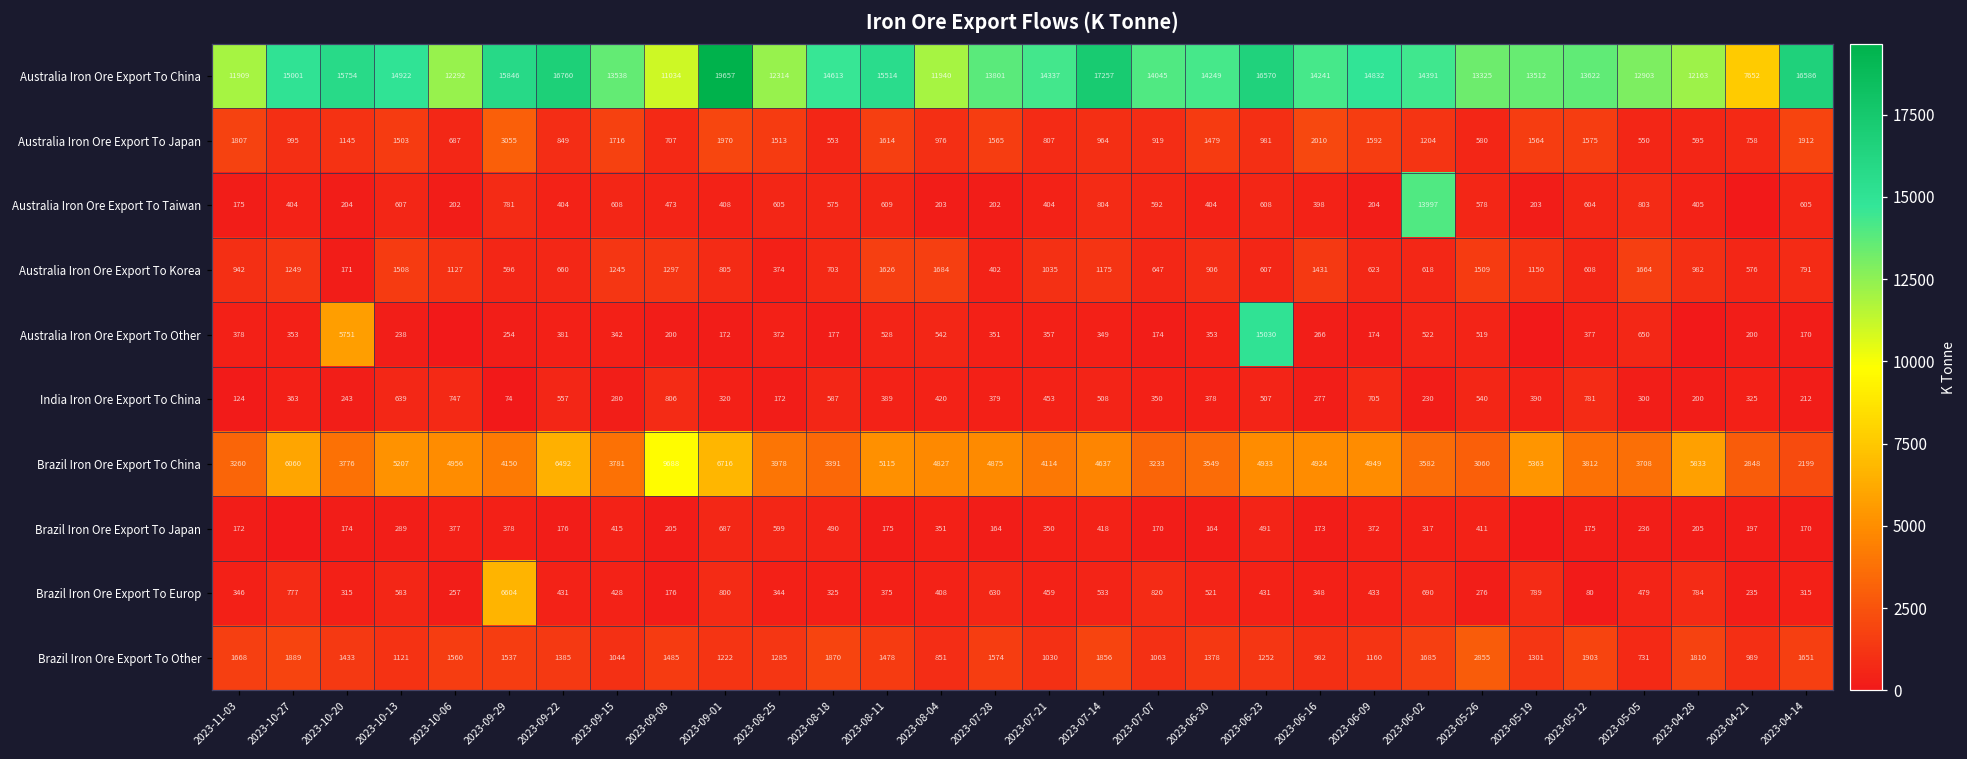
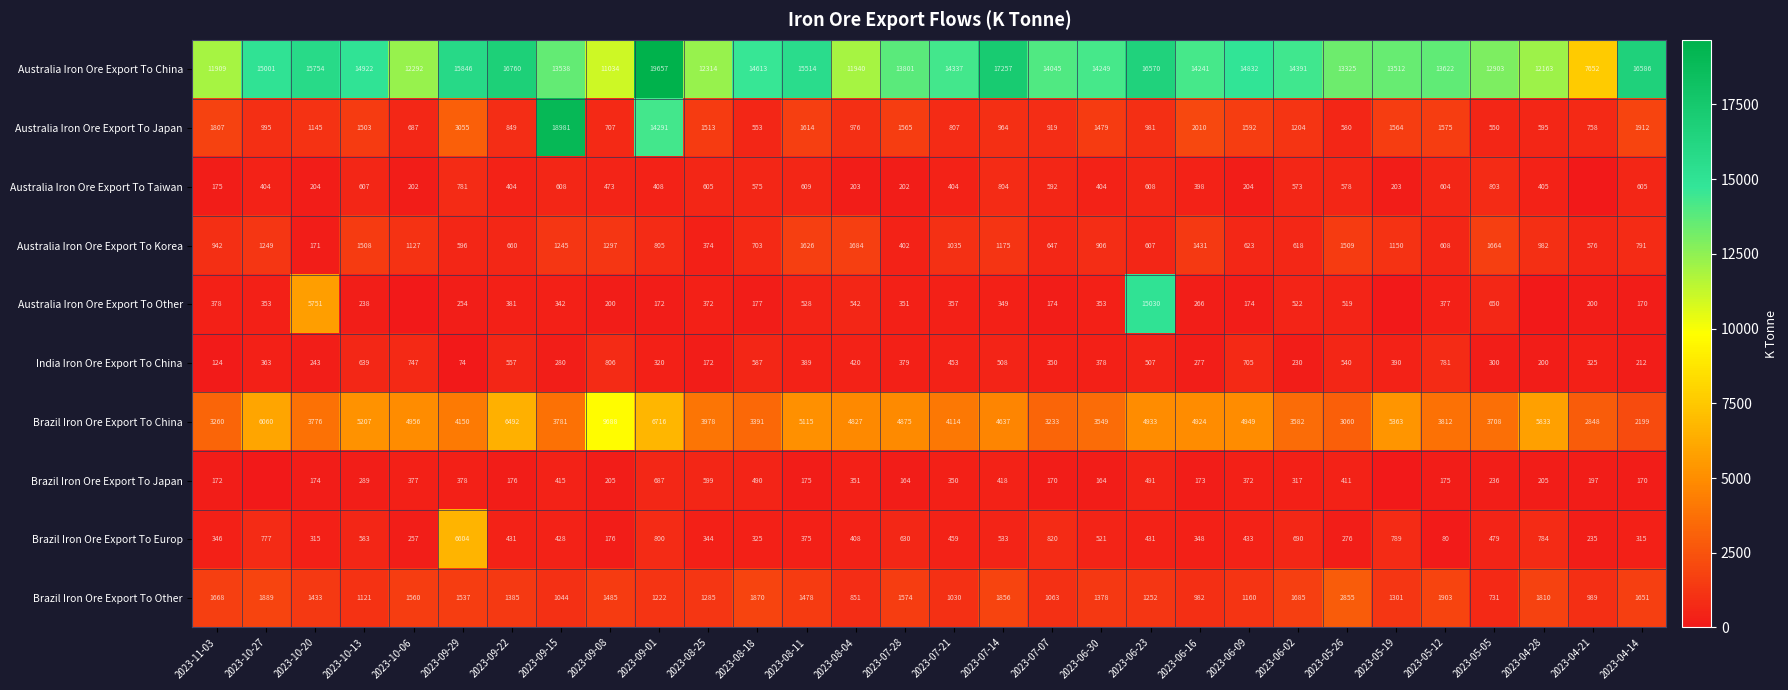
  {
    "Australia Iron Ore Export To Japan": {
      "2023-11-03": 1807,
      "2023-10-27": 995,
      "2023-10-20": 1145,
      "2023-10-13": 1503,
      "2023-10-06": 687,
      "2023-09-29": 3055,
      "2023-09-22": 849,
-     "2023-09-15": 1716,
+     "2023-09-15": 18981,
      "2023-09-08": 707,
-     "2023-09-01": 1970,
+     "2023-09-01": 14291,
      "2023-08-25": 1513,
      "2023-08-18": 553,
      "2023-08-11": 1614,
      "2023-08-04": 976,
      "2023-07-28": 1565,
      "2023-07-21": 807,
      "2023-07-14": 964,
      "2023-07-07": 919,
      "2023-06-30": 1479,
      "2023-06-23": 981,
      "2023-06-16": 2010,
      "2023-06-09": 1592,
      "2023-06-02": 1204,
      "2023-05-26": 580,
      "2023-05-19": 1564,
      "2023-05-12": 1575,
      "2023-05-05": 550,
      "2023-04-28": 595,
      "2023-04-21": 758,
      "2023-04-14": 1912
    },
    "Australia Iron Ore Export To Taiwan": {
      "2023-11-03": 175,
      "2023-10-27": 404,
      "2023-10-20": 204,
      "2023-10-13": 607,
      "2023-10-06": 202,
      "2023-09-29": 781,
      "2023-09-22": 404,
      "2023-09-15": 608,
      "2023-09-08": 473,
      "2023-09-01": 408,
      "2023-08-25": 605,
      "2023-08-18": 575,
      "2023-08-11": 609,
      "2023-08-04": 203,
      "2023-07-28": 202,
      "2023-07-21": 404,
      "2023-07-14": 804,
      "2023-07-07": 592,
      "2023-06-30": 404,
      "2023-06-23": 608,
      "2023-06-16": 398,
      "2023-06-09": 204,
-     "2023-06-02": 13997,
+     "2023-06-02": 573,
      "2023-05-26": 578,
      "2023-05-19": 203,
      "2023-05-12": 604,
      "2023-05-05": 803,
      "2023-04-28": 405,
      "2023-04-14": 605
    }
  }
